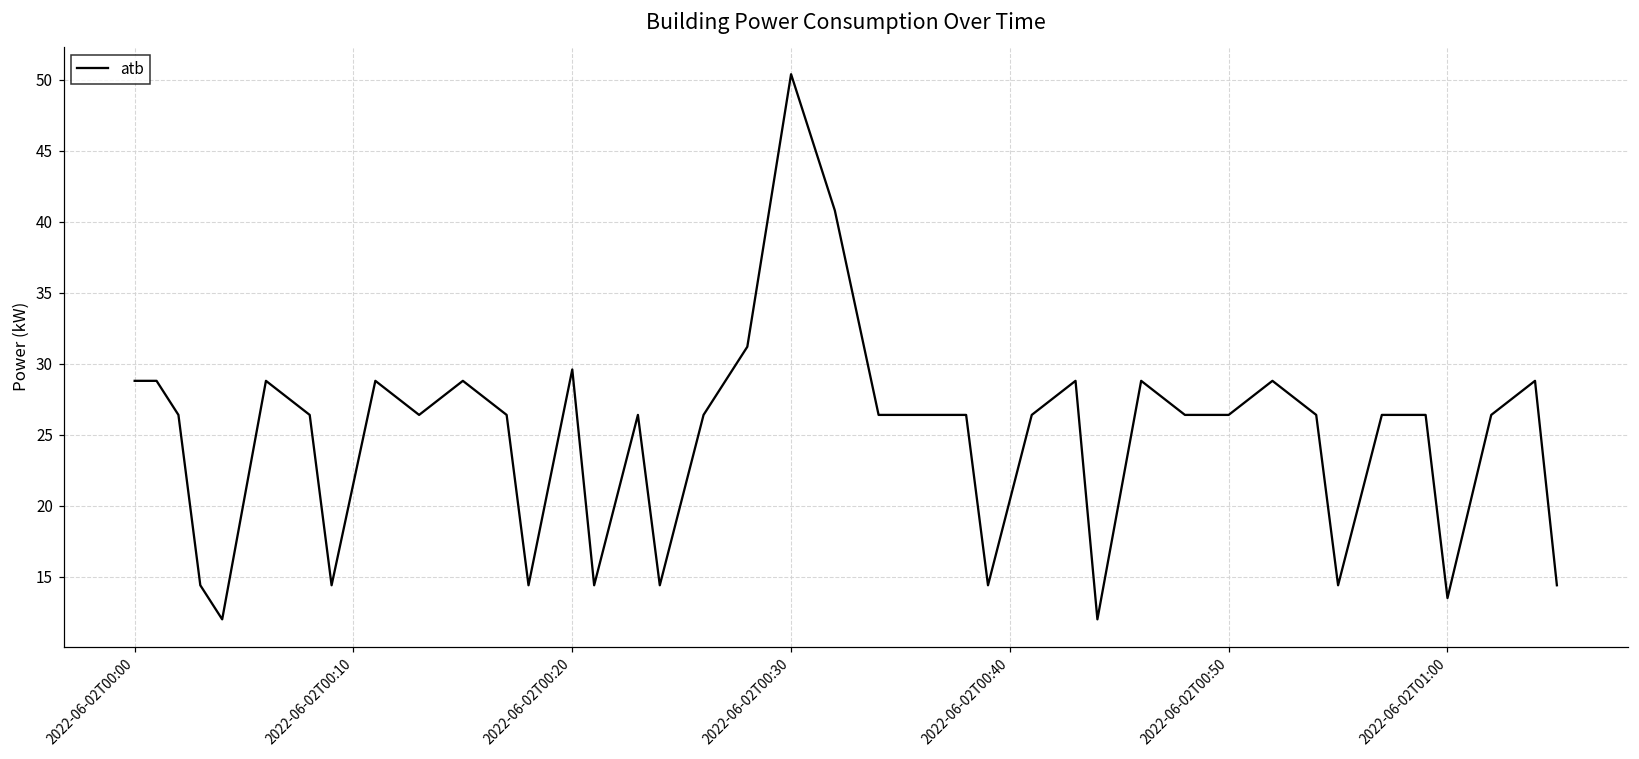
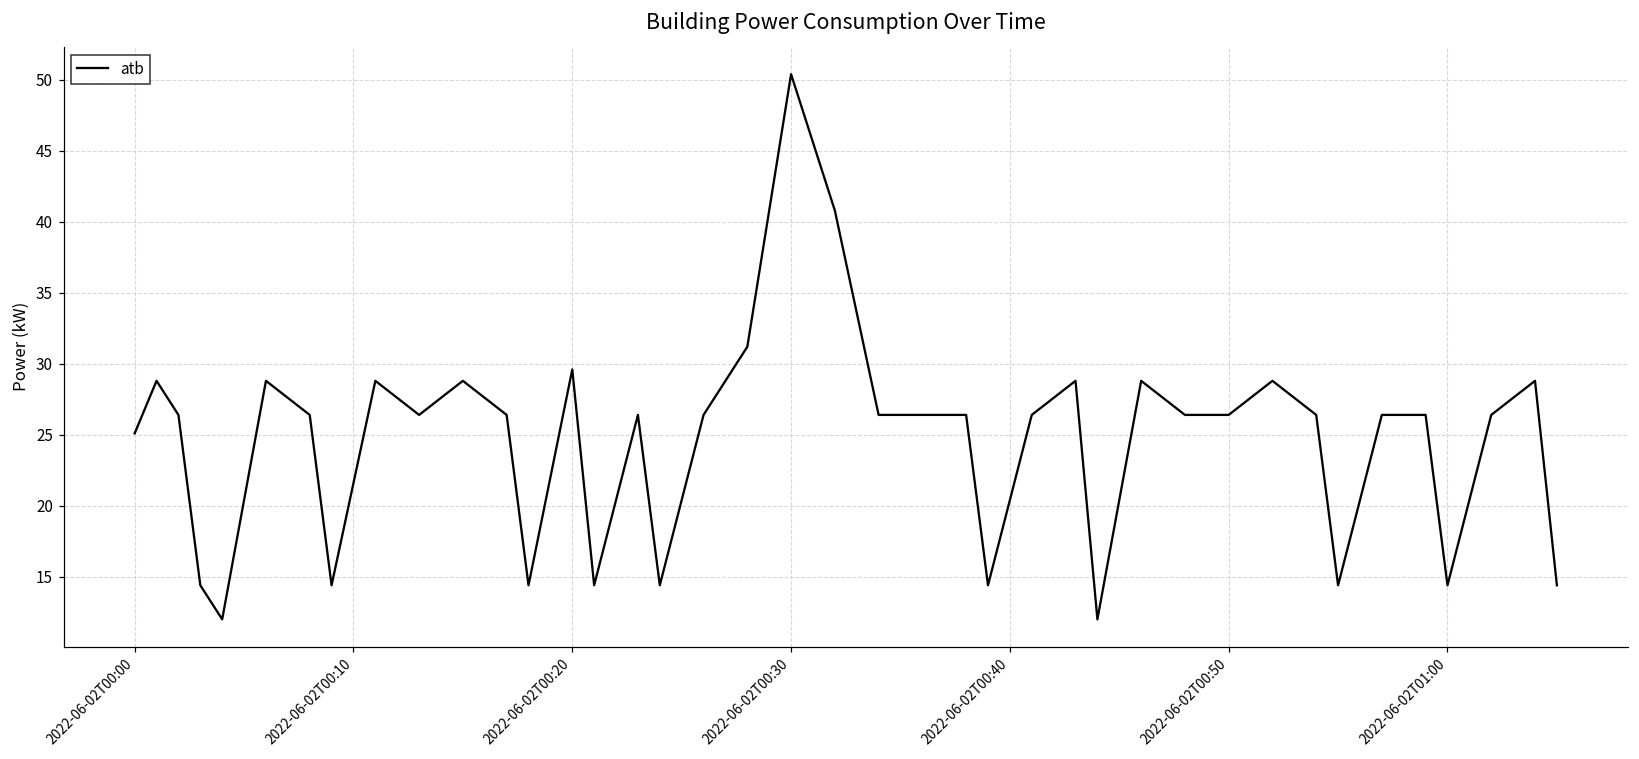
  {
-   "2022-06-02T00:00": 28.8,
+   "2022-06-02T00:00": 25.1,
    "2022-06-02T00:20": 29.6,
    "2022-06-02T00:30": 50.4,
    "2022-06-02T00:50": 26.4,
-   "2022-06-02T01:00": 13.5
+   "2022-06-02T01:00": 14.4
  }
